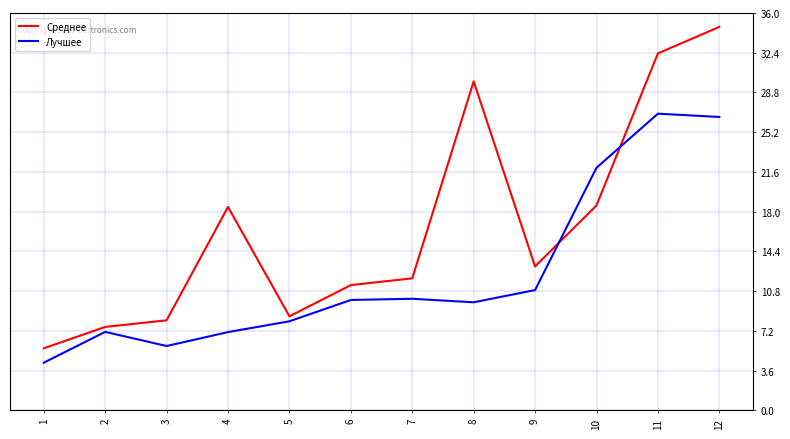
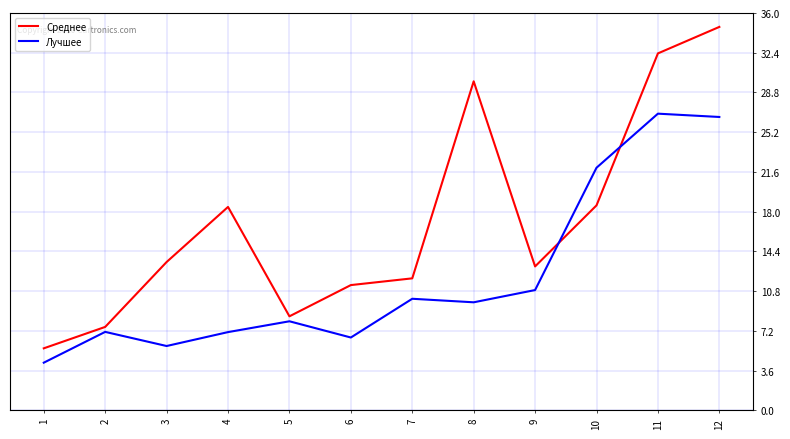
  {
    "Среднее": {
      "1": 5.6,
      "2": 7.6,
-     "3": 8.2,
+     "3": 13.4,
      "4": 18.4,
      "5": 8.5,
      "6": 11.4,
      "7": 12.0,
      "8": 29.8,
      "9": 13.0,
      "10": 18.6,
      "11": 32.3,
      "12": 34.7
    },
    "Лучшее": {
      "1": 4.3,
      "2": 7.1,
      "3": 5.8,
      "4": 7.1,
      "5": 8.1,
-     "6": 10.0,
+     "6": 6.6,
      "7": 10.1,
      "8": 9.8,
      "9": 10.9,
      "10": 22.0,
      "11": 26.9,
      "12": 26.6
    }
  }
